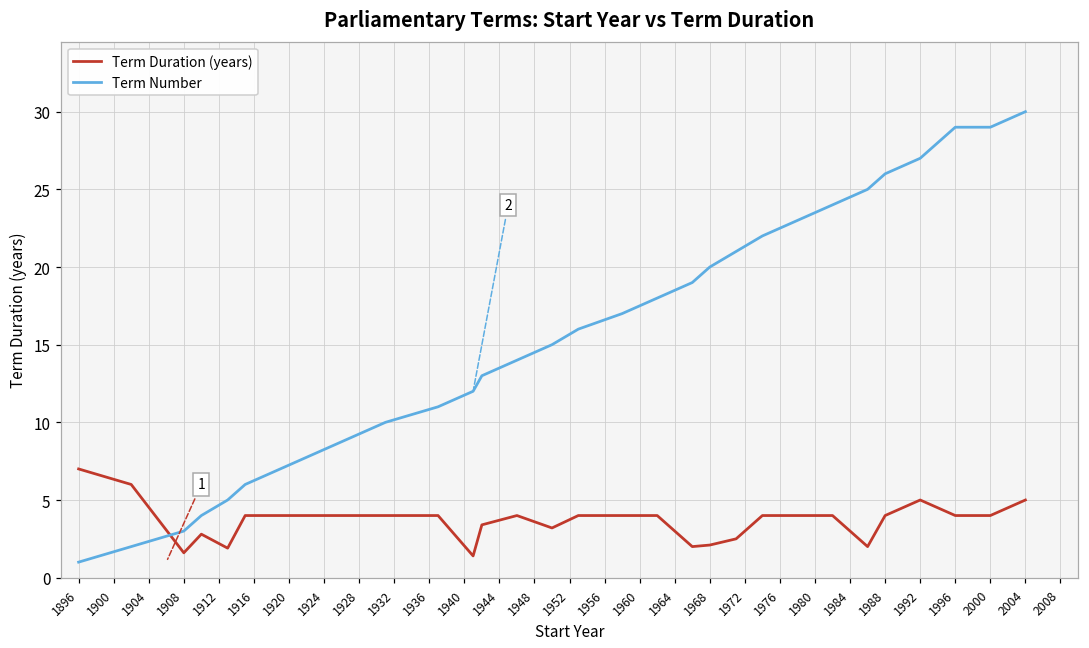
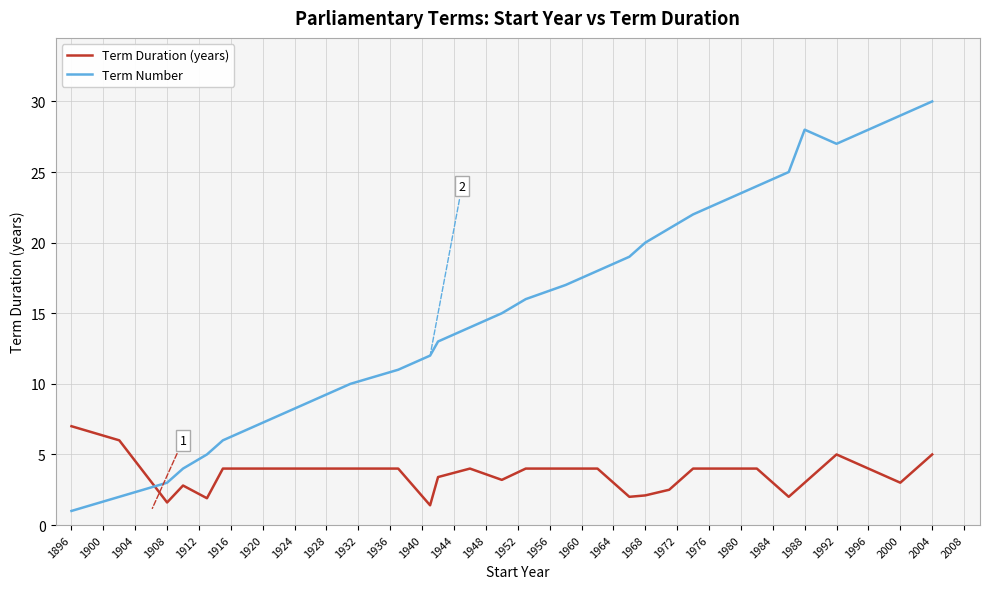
  {
    "Term Duration (years)": {
      "1896": 7,
      "1968": 2,
-     "1988": 4,
+     "1988": 3,
      "1992": 5,
      "1996": 4,
-     "2000": 4,
+     "2000": 3,
      "2004": 5
    },
    "Term Number": {
      "1896": 1,
      "1968": 20,
-     "1988": 26,
+     "1988": 28,
      "1992": 27,
-     "1996": 29,
+     "1996": 28,
      "2000": 29,
      "2004": 30
    }
  }
